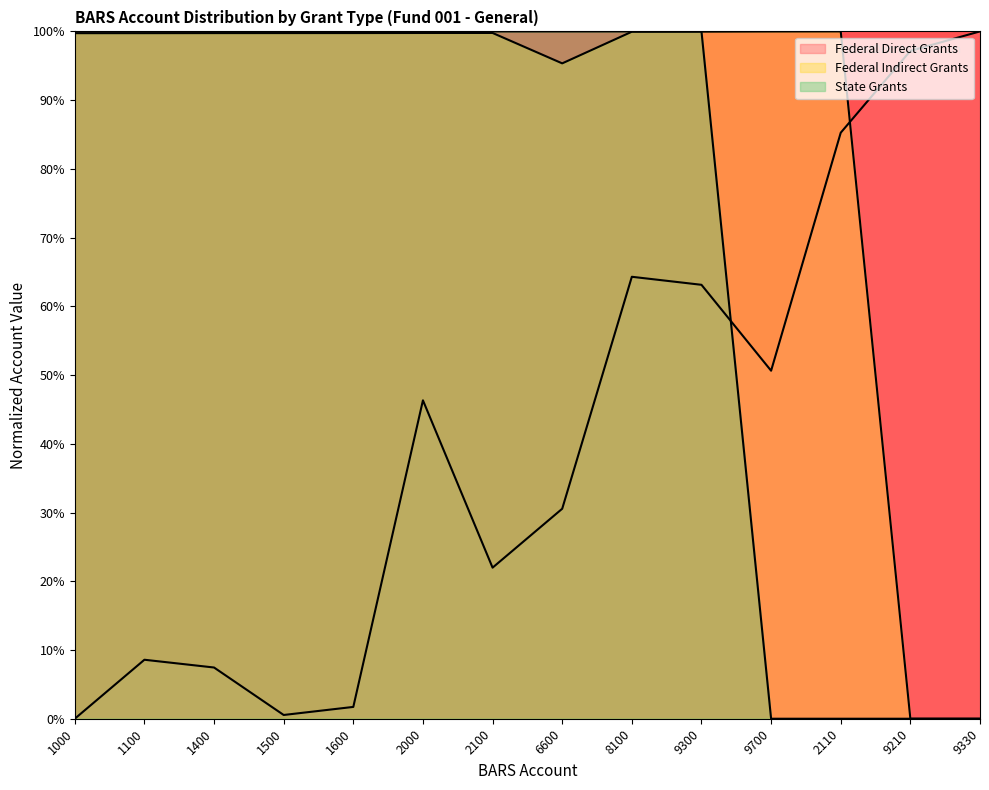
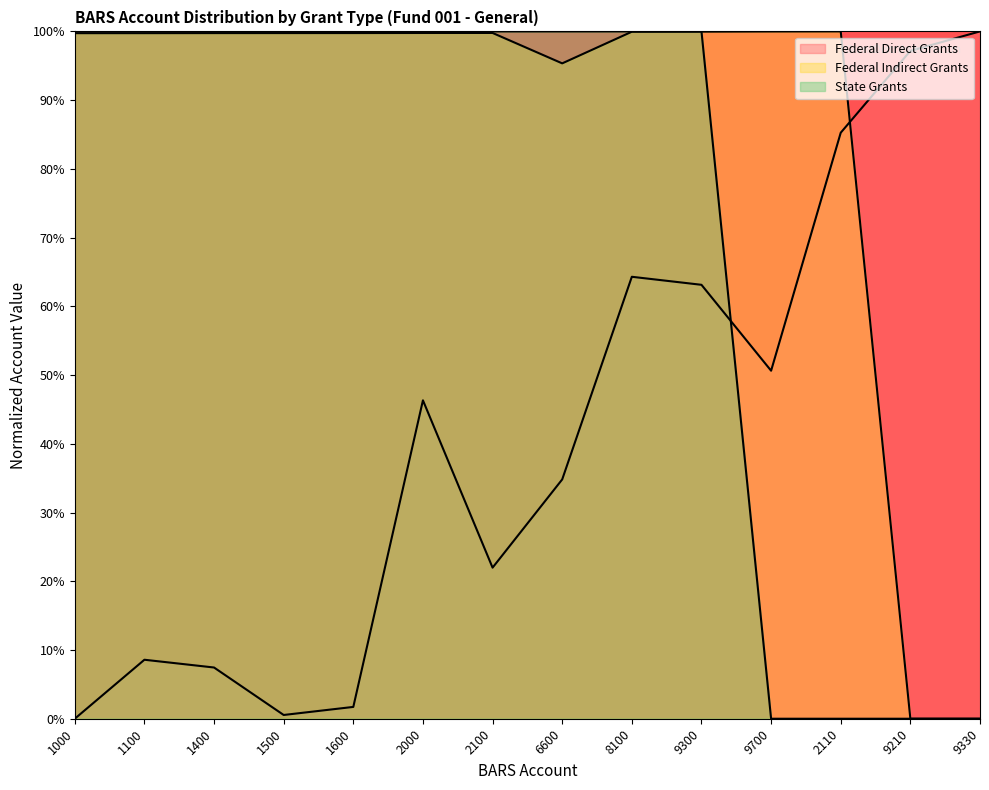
  {
    "Federal Direct Grants": {
      "1000": "0%",
      "1100": "9%",
      "1400": "7%",
      "1500": "1%",
      "1600": "2%",
      "2000": "46%",
      "2100": "22%",
-     "6600": "31%",
+     "6600": "35%",
      "8100": "64%",
      "9300": "63%",
      "9700": "51%",
      "2110": "85%",
      "9330": "100%"
    },
    "Federal Indirect Grants": {
      "6600": "95%",
      "9700": "100%",
      "2110": "100%"
    },
    "State Grants": {
      "6600": "100%",
      "9700": "0%",
      "2110": "0%"
    }
  }
